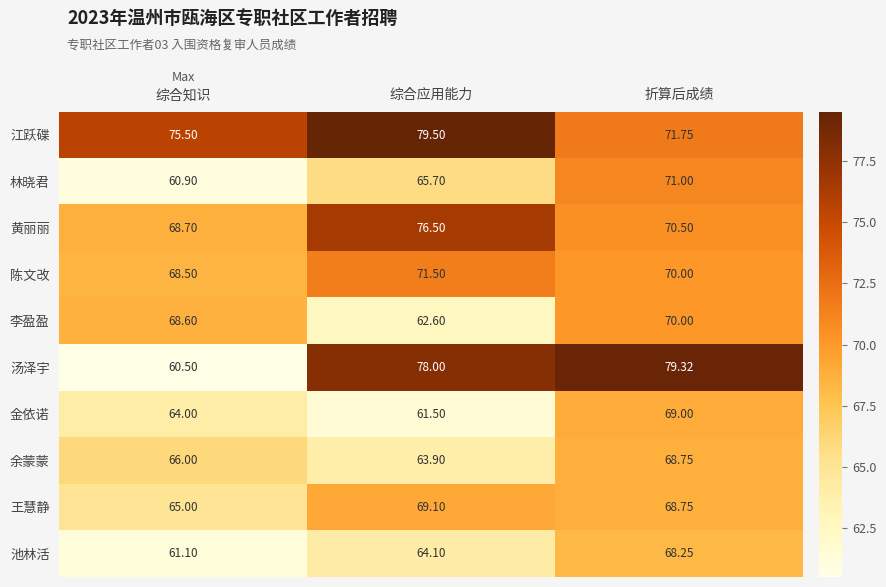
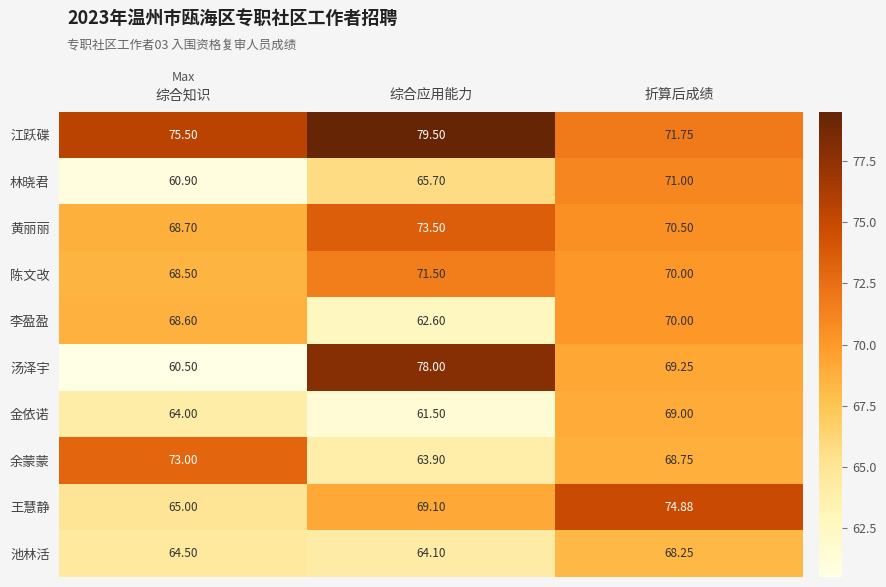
  {
    "江跃碟": {
      "综合知识": 75.50,
      "综合应用能力": 79.50,
      "折算后成绩": 71.75
    },
    "林晓君": {
      "综合知识": 60.90,
      "综合应用能力": 65.70,
      "折算后成绩": 71.00
    },
    "黄丽丽": {
      "综合知识": 68.70,
-     "综合应用能力": 76.50,
+     "综合应用能力": 73.50,
      "折算后成绩": 70.50
    },
    "陈文改": {
      "综合知识": 68.50,
      "综合应用能力": 71.50,
      "折算后成绩": 70.00
    },
    "李盈盈": {
      "综合知识": 68.60,
      "综合应用能力": 62.60,
      "折算后成绩": 70.00
    },
    "汤泽宇": {
      "综合知识": 60.50,
      "综合应用能力": 78.00,
-     "折算后成绩": 79.32
+     "折算后成绩": 69.25
    },
    "金依诺": {
      "综合知识": 64.00,
      "综合应用能力": 61.50,
      "折算后成绩": 69.00
    },
    "余蒙蒙": {
-     "综合知识": 66.00,
+     "综合知识": 73.00,
      "综合应用能力": 63.90,
      "折算后成绩": 68.75
    },
    "王慧静": {
      "综合知识": 65.00,
      "综合应用能力": 69.10,
-     "折算后成绩": 68.75
+     "折算后成绩": 74.88
    },
    "池林活": {
-     "综合知识": 61.10,
+     "综合知识": 64.50,
      "综合应用能力": 64.10,
      "折算后成绩": 68.25
    }
  }
